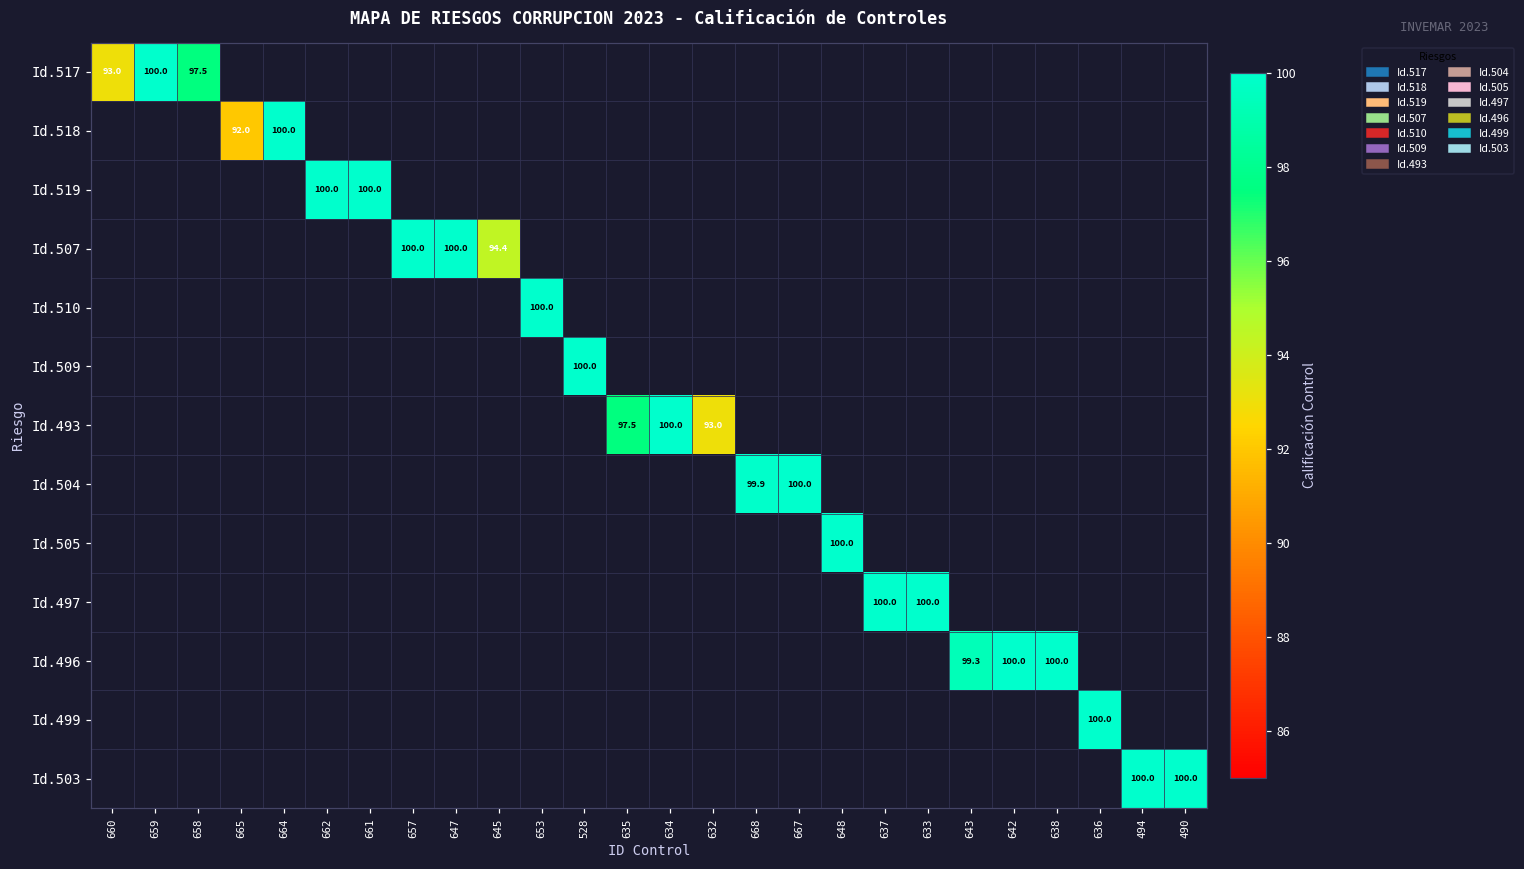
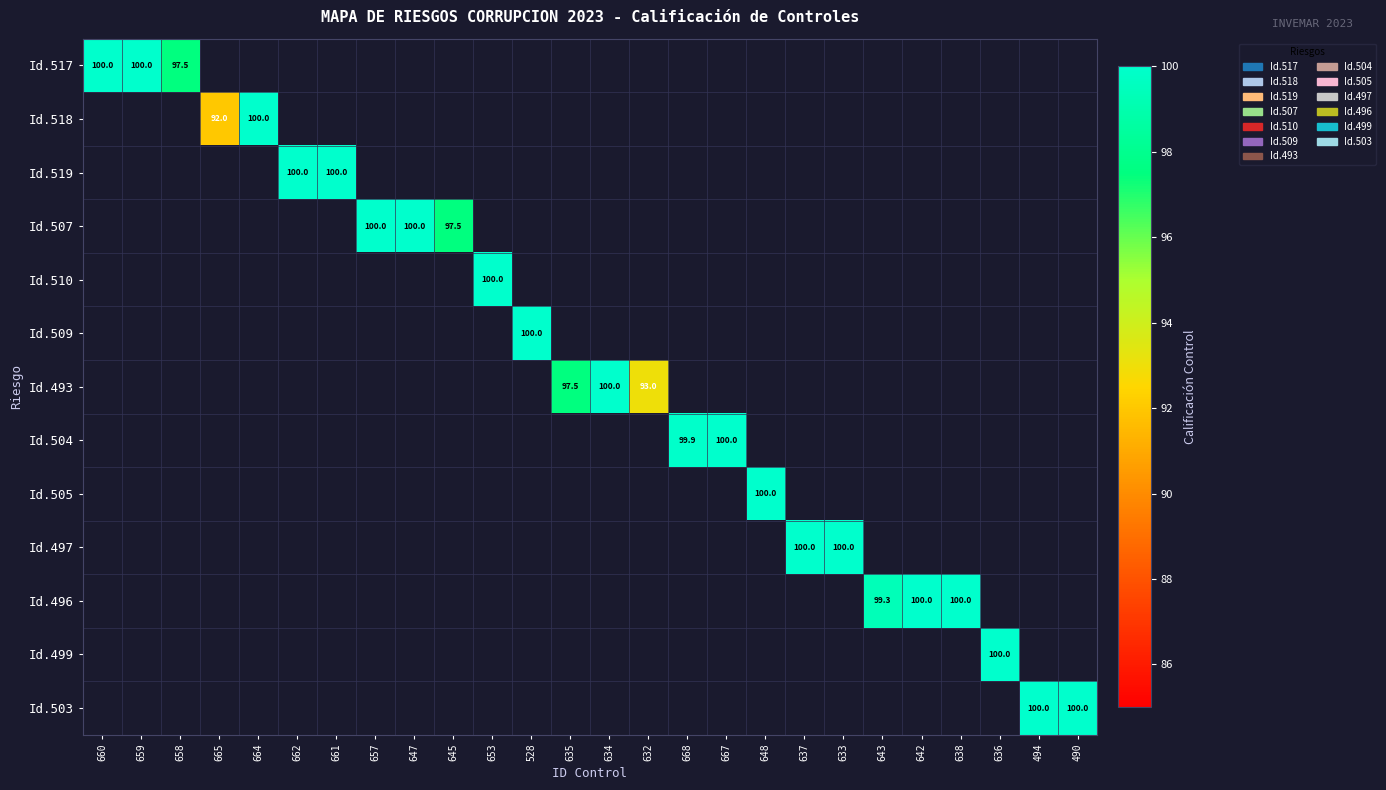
  {
    "Id.517": {
-     "660": 93.0,
+     "660": 100.0,
      "659": 100.0,
      "658": 97.5
    },
    "Id.518": {
      "665": 92.0,
      "664": 100.0
    },
    "Id.519": {
      "662": 100.0,
      "661": 100.0
    },
    "Id.507": {
      "657": 100.0,
      "647": 100.0,
-     "645": 94.4
+     "645": 97.5
    },
    "Id.510": {
      "653": 100.0
    },
    "Id.509": {
      "528": 100.0
    },
    "Id.493": {
      "635": 97.5,
      "634": 100.0,
      "632": 93.0
    },
    "Id.504": {
      "668": 99.9,
      "667": 100.0
    },
    "Id.505": {
      "648": 100.0
    },
    "Id.497": {
      "637": 100.0,
      "633": 100.0
    },
    "Id.496": {
      "643": 99.3,
      "642": 100.0,
      "638": 100.0
    },
    "Id.499": {
      "636": 100.0
    },
    "Id.503": {
      "494": 100.0,
      "490": 100.0
    }
  }
